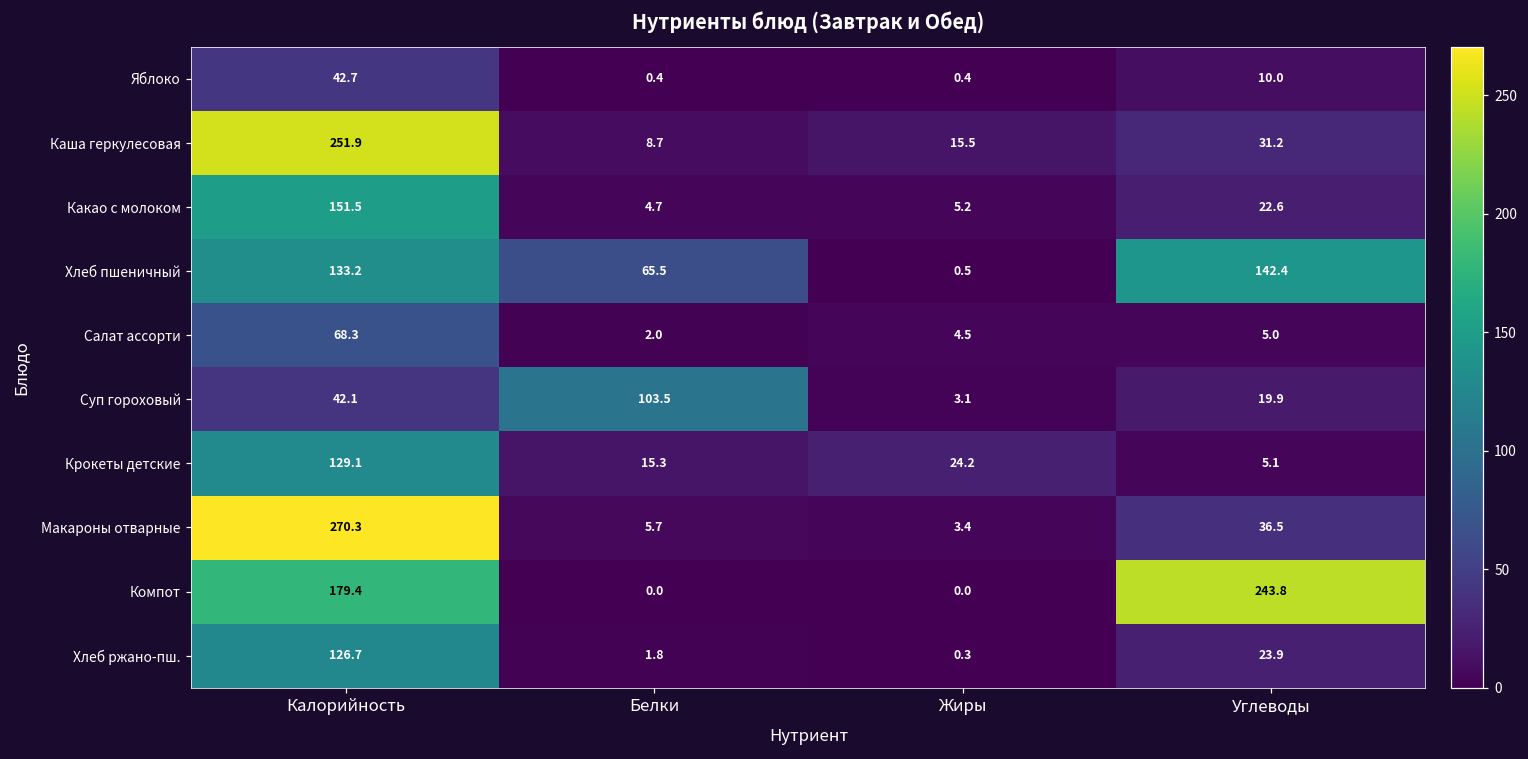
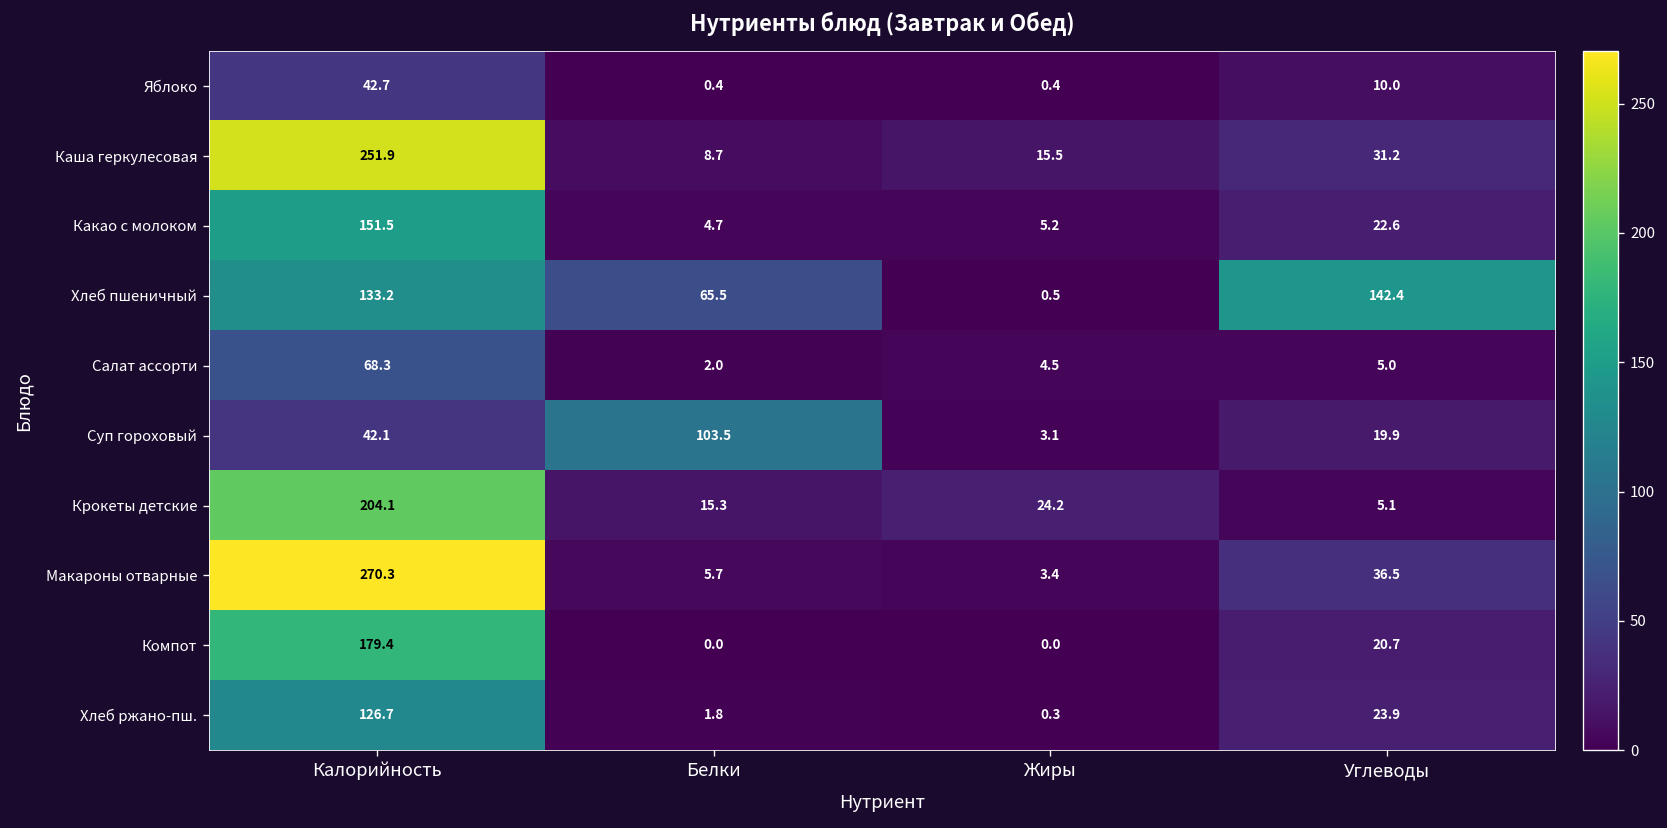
  {
    "Яблоко": {
      "Калорийность": 42.7,
      "Белки": 0.4,
      "Жиры": 0.4,
      "Углеводы": 10.0
    },
    "Каша геркулесовая": {
      "Калорийность": 251.9,
      "Белки": 8.7,
      "Жиры": 15.5,
      "Углеводы": 31.2
    },
    "Какао с молоком": {
      "Калорийность": 151.5,
      "Белки": 4.7,
      "Жиры": 5.2,
      "Углеводы": 22.6
    },
    "Хлеб пшеничный": {
      "Калорийность": 133.2,
      "Белки": 65.5,
      "Жиры": 0.5,
      "Углеводы": 142.4
    },
    "Салат ассорти": {
      "Калорийность": 68.3,
      "Белки": 2.0,
      "Жиры": 4.5,
      "Углеводы": 5.0
    },
    "Суп гороховый": {
      "Калорийность": 42.1,
      "Белки": 103.5,
      "Жиры": 3.1,
      "Углеводы": 19.9
    },
    "Крокеты детские": {
-     "Калорийность": 129.1,
+     "Калорийность": 204.1,
      "Белки": 15.3,
      "Жиры": 24.2,
      "Углеводы": 5.1
    },
    "Макароны отварные": {
      "Калорийность": 270.3,
      "Белки": 5.7,
      "Жиры": 3.4,
      "Углеводы": 36.5
    },
    "Компот": {
      "Калорийность": 179.4,
      "Белки": 0.0,
      "Жиры": 0.0,
-     "Углеводы": 243.8
+     "Углеводы": 20.7
    },
    "Хлеб ржано-пш.": {
      "Калорийность": 126.7,
      "Белки": 1.8,
      "Жиры": 0.3,
      "Углеводы": 23.9
    }
  }
